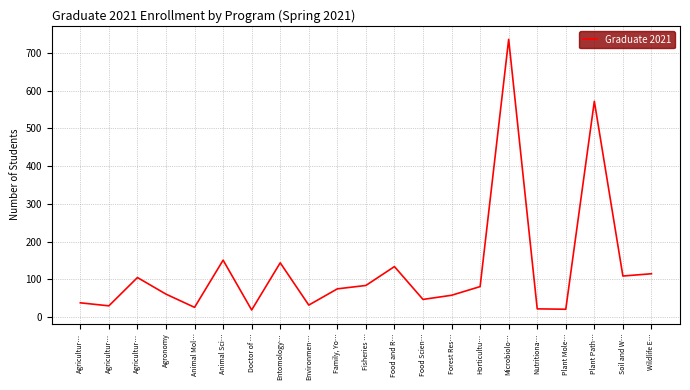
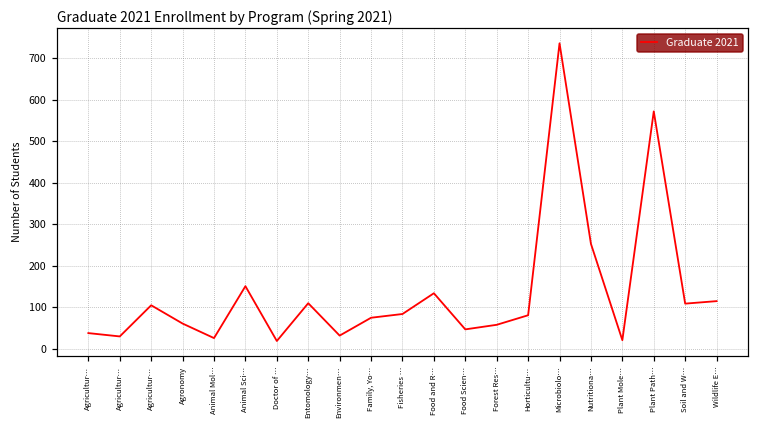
  {
    "Agronomy": 60,
    "Animal Mol…": 30,
    "Animal Sci…": 150,
    "Doctor of …": 20,
-   "Entomology…": 140,
+   "Entomology…": 110,
    "Environmen…": 30,
    "Family, Yo…": 80,
    "Fisheries …": 80,
    "Food and R…": 130,
    "Food Scien…": 50,
    "Forest Res…": 60,
    "Horticultu…": 80,
    "Microbiolo…": 740,
-   "Nutritiona…": 20,
+   "Nutritiona…": 250,
    "Plant Mole…": 20,
    "Plant Path…": 570,
    "Soil and W…": 110,
    "Wildlife E…": 120
  }
